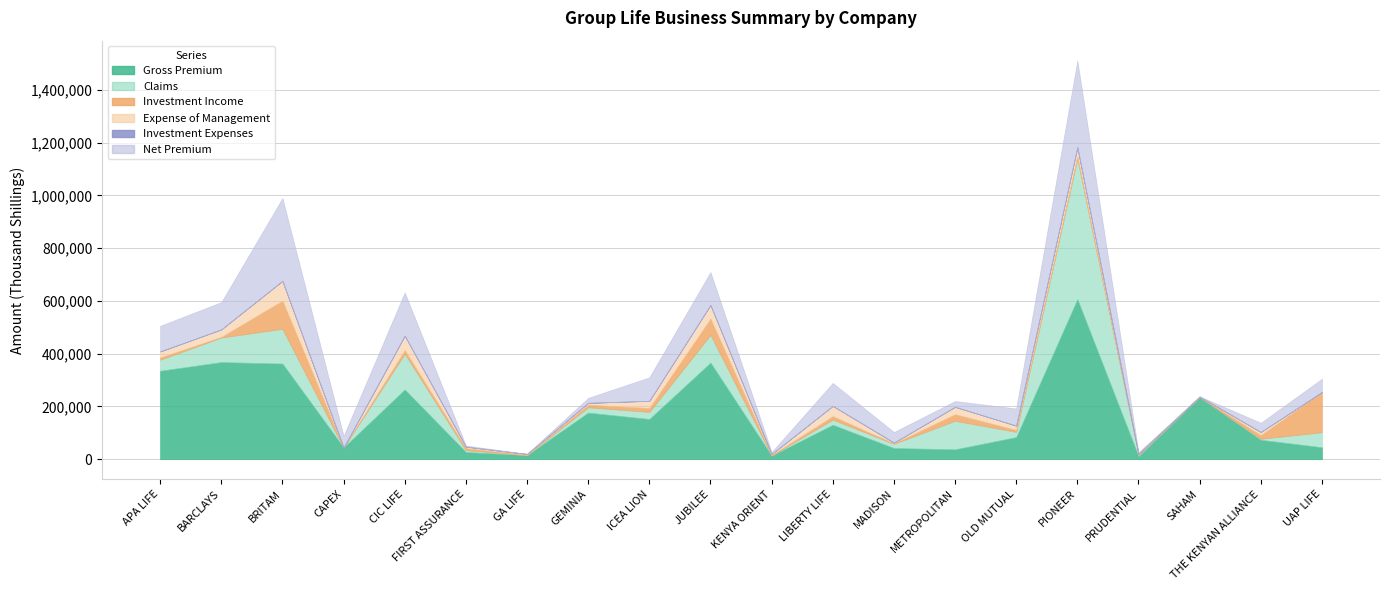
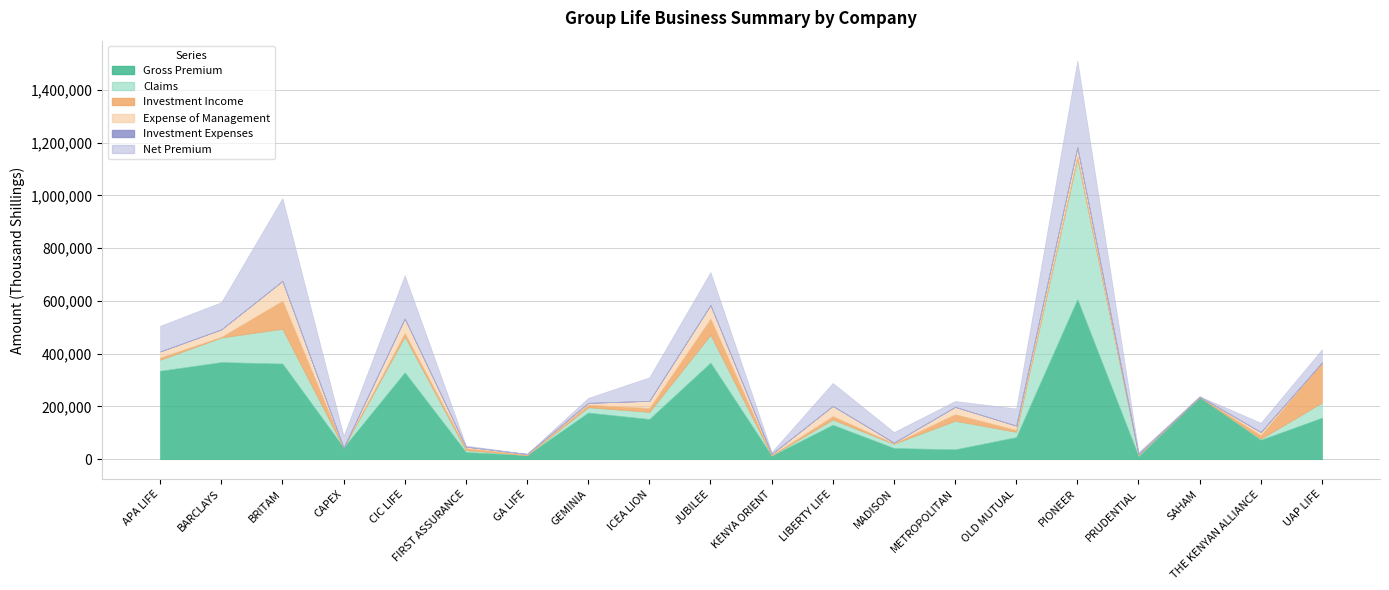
  {
    "Gross Premium": {
      "APA LIFE": "340,000",
      "BARCLAYS": "370,000",
      "BRITAM": "360,000",
-     "CIC LIFE": "260,000",
+     "CIC LIFE": "330,000",
      "GEMINIA": "180,000",
      "ICEA LION": "150,000",
      "JUBILEE": "370,000",
      "LIBERTY LIFE": "130,000",
      "MADISON": "40,000",
      "METROPOLITAN": "40,000",
      "OLD MUTUAL": "80,000",
      "PIONEER": "610,000",
-     "UAP LIFE": "50,000"
+     "UAP LIFE": "160,000"
    }
  }
